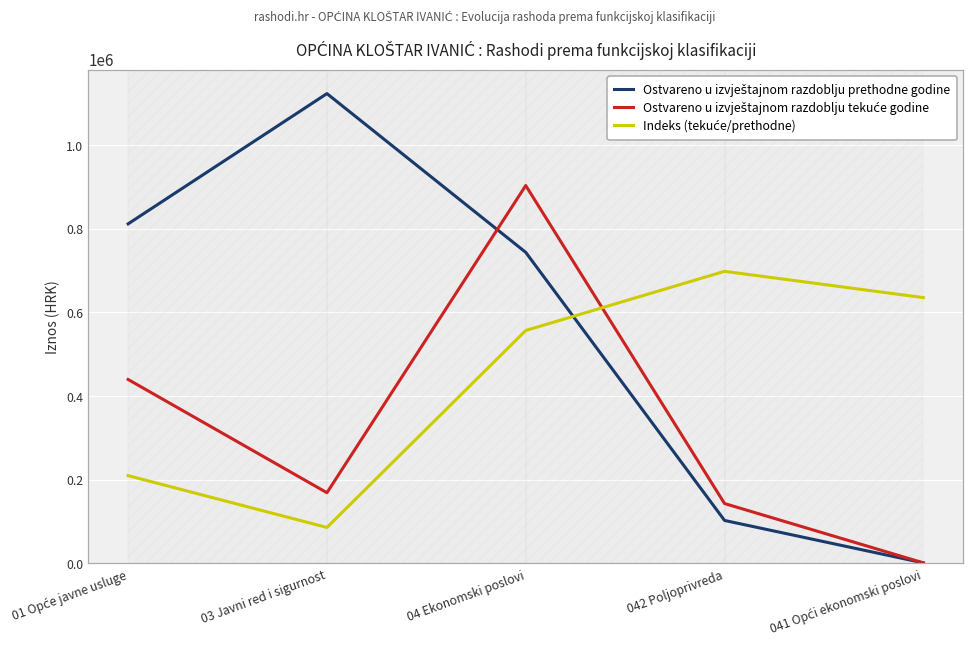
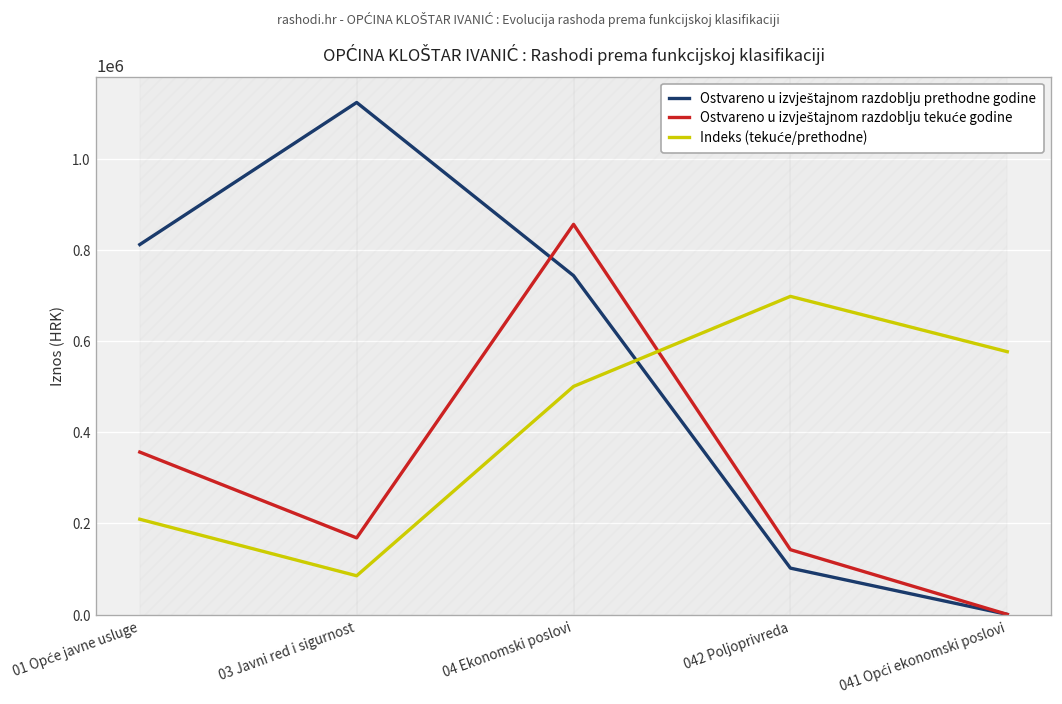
  {
    "Ostvareno u izvještajnom razdoblju prethodne godine": {
      "01 Opće javne usluge": 810000,
      "03 Javni red i sigurnost": 1120000,
      "04 Ekonomski poslovi": 740000,
      "042 Poljoprivreda": 100000
    },
    "Ostvareno u izvještajnom razdoblju tekuće godine": {
-     "01 Opće javne usluge": 440000,
+     "01 Opće javne usluge": 360000,
      "03 Javni red i sigurnost": 170000,
-     "04 Ekonomski poslovi": 900000,
+     "04 Ekonomski poslovi": 860000,
      "042 Poljoprivreda": 140000
    },
    "Indeks (tekuće/prethodne)": {
      "01 Opće javne usluge": 210000,
      "03 Javni red i sigurnost": 90000,
-     "04 Ekonomski poslovi": 560000,
+     "04 Ekonomski poslovi": 500000,
      "042 Poljoprivreda": 700000,
-     "041 Opći ekonomski poslovi": 640000
+     "041 Opći ekonomski poslovi": 580000
    }
  }
